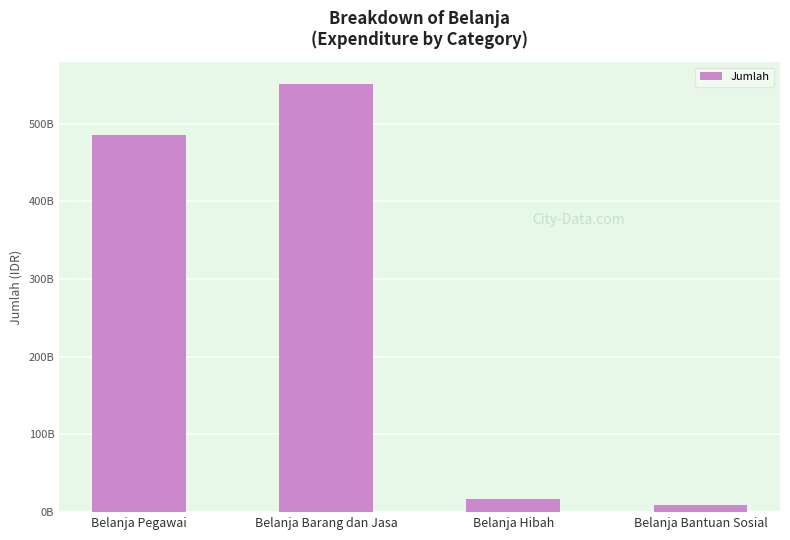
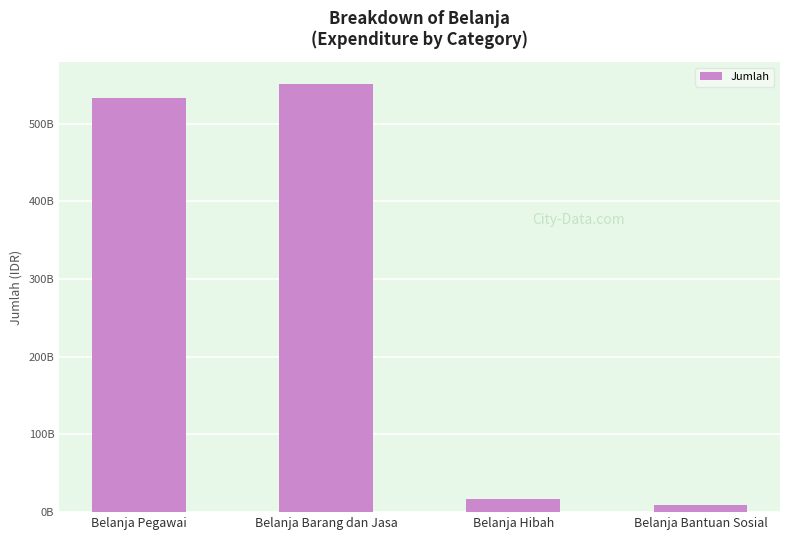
  {
-   "Belanja Pegawai": 490000000000,
+   "Belanja Pegawai": 530000000000,
    "Belanja Barang dan Jasa": 550000000000,
    "Belanja Hibah": 20000000000,
    "Belanja Bantuan Sosial": 10000000000
  }
